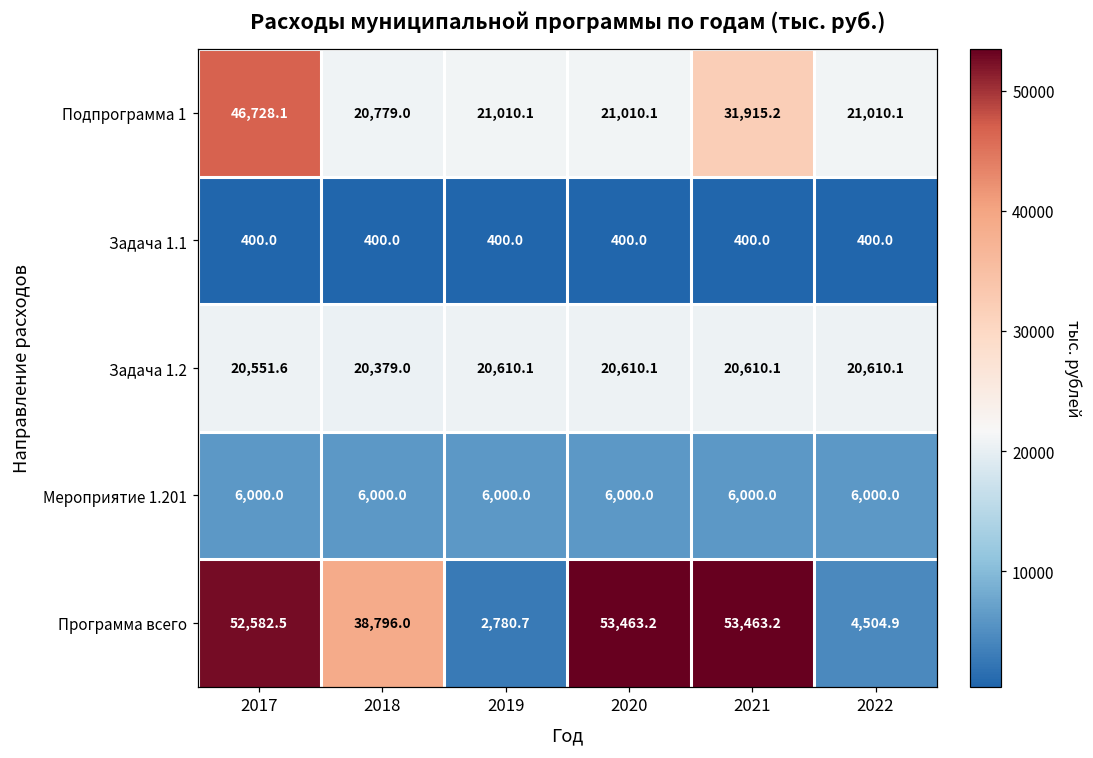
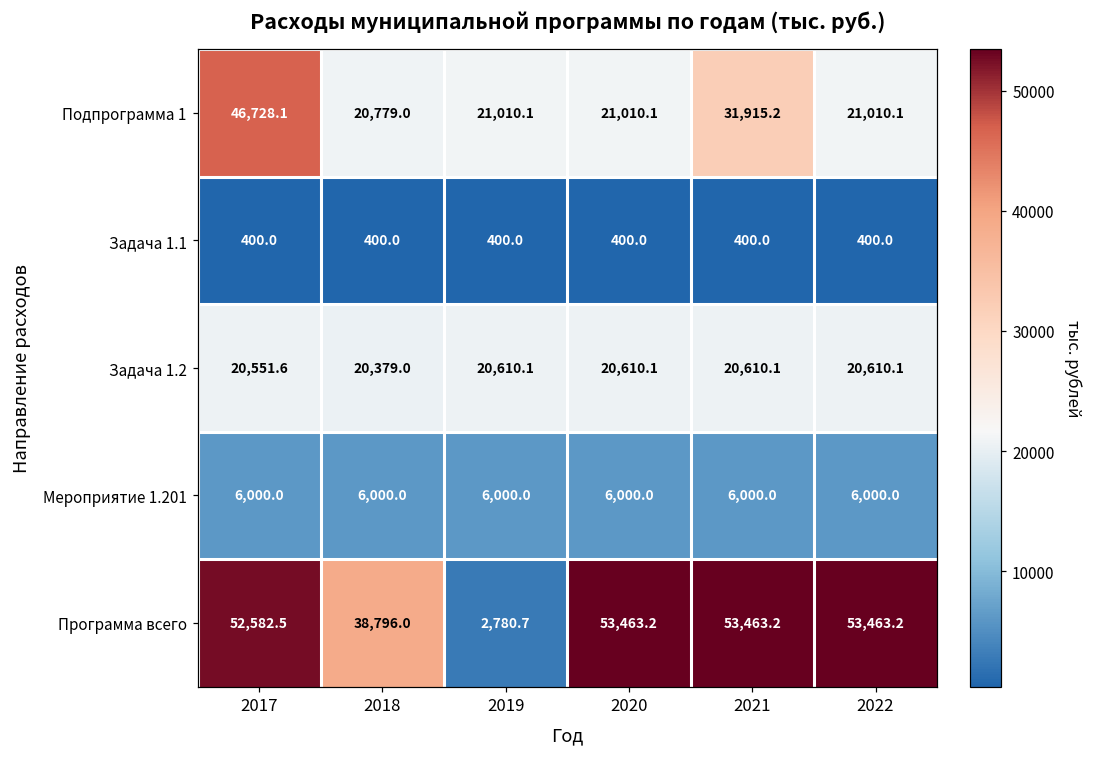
  {
    "Подпрограмма 1": {
      "2017": "46,728.1",
      "2018": "20,779.0",
      "2019": "21,010.1",
      "2020": "21,010.1",
      "2021": "31,915.2",
      "2022": "21,010.1"
    },
    "Задача 1.1": {
      "2017": "400.0",
      "2018": "400.0",
      "2019": "400.0",
      "2020": "400.0",
      "2021": "400.0",
      "2022": "400.0"
    },
    "Задача 1.2": {
      "2017": "20,551.6",
      "2018": "20,379.0",
      "2019": "20,610.1",
      "2020": "20,610.1",
      "2021": "20,610.1",
      "2022": "20,610.1"
    },
    "Мероприятие 1.201": {
      "2017": "6,000.0",
      "2018": "6,000.0",
      "2019": "6,000.0",
      "2020": "6,000.0",
      "2021": "6,000.0",
      "2022": "6,000.0"
    },
    "Программа всего": {
      "2017": "52,582.5",
      "2018": "38,796.0",
      "2019": "2,780.7",
      "2020": "53,463.2",
      "2021": "53,463.2",
-     "2022": "4,504.9"
+     "2022": "53,463.2"
    }
  }
